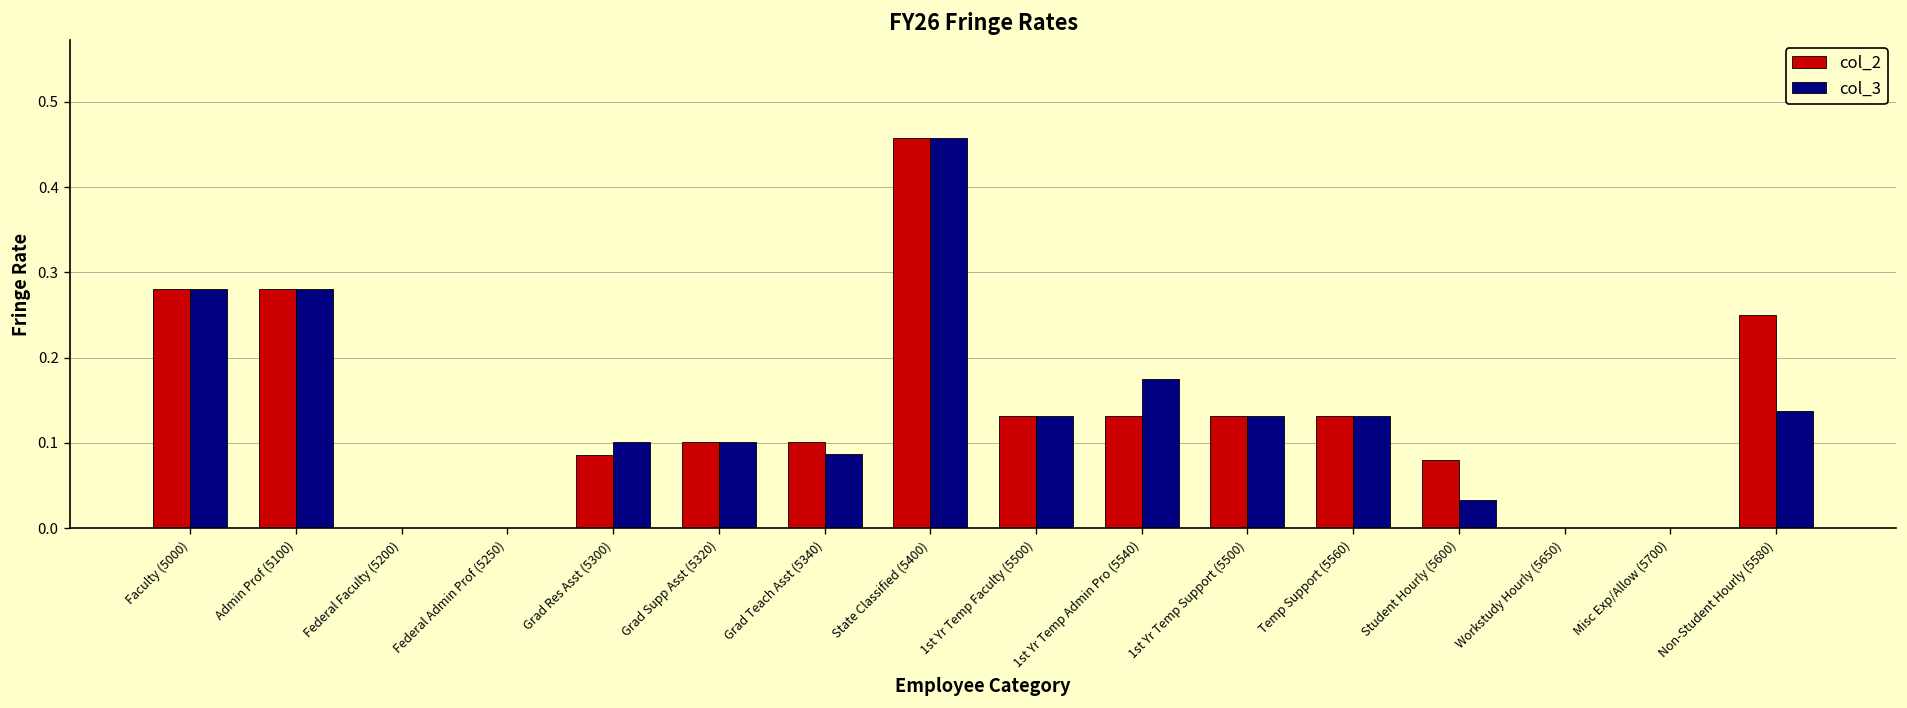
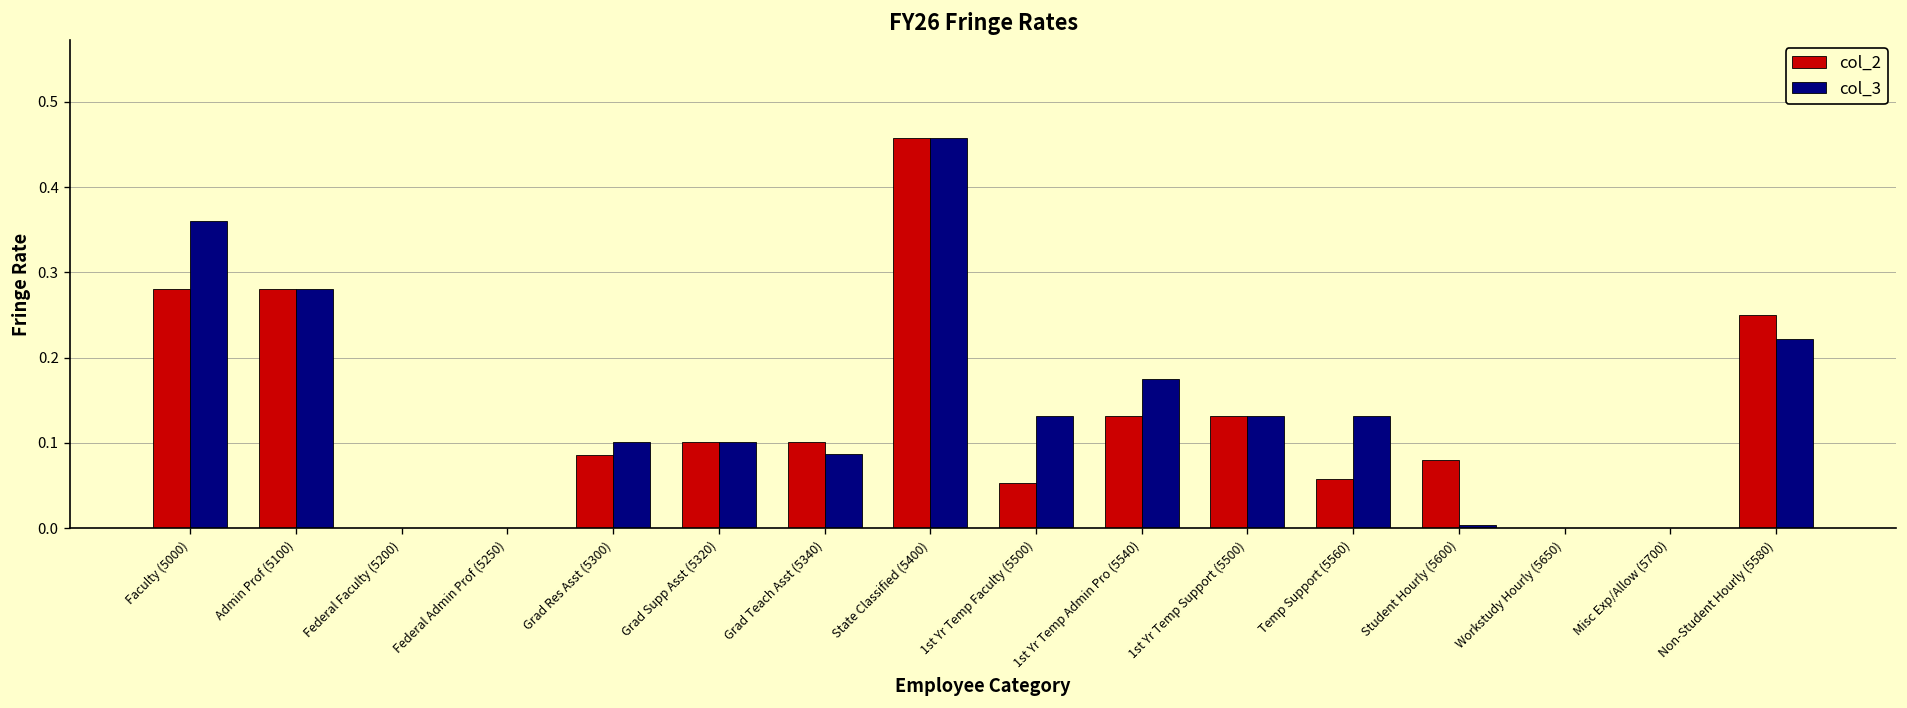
  {
    "col_2": {
      "Faculty (5000)": 0.28,
      "Admin Prof (5100)": 0.28,
      "Federal Faculty (5200)": 0.00,
      "Federal Admin Prof (5250)": 0.00,
      "Grad Res Asst (5300)": 0.09,
      "Grad Supp Asst (5320)": 0.10,
      "Grad Teach Asst (5340)": 0.10,
      "State Classified (5400)": 0.46,
-     "1st Yr Temp Faculty (5500)": 0.13,
+     "1st Yr Temp Faculty (5500)": 0.05,
      "1st Yr Temp Admin Pro (5540)": 0.13,
      "1st Yr Temp Support (5500)": 0.13,
-     "Temp Support (5560)": 0.13,
+     "Temp Support (5560)": 0.06,
      "Student Hourly (5600)": 0.08,
      "Workstudy Hourly (5650)": 0.00,
      "Misc Exp/Allow (5700)": 0.00,
      "Non-Student Hourly (5580)": 0.25
    },
    "col_3": {
-     "Faculty (5000)": 0.28,
+     "Faculty (5000)": 0.36,
      "Admin Prof (5100)": 0.28,
      "Federal Faculty (5200)": 0.00,
      "Federal Admin Prof (5250)": 0.00,
      "Grad Res Asst (5300)": 0.10,
      "Grad Supp Asst (5320)": 0.10,
      "Grad Teach Asst (5340)": 0.09,
      "State Classified (5400)": 0.46,
      "1st Yr Temp Faculty (5500)": 0.13,
      "1st Yr Temp Admin Pro (5540)": 0.18,
      "1st Yr Temp Support (5500)": 0.13,
      "Temp Support (5560)": 0.13,
-     "Student Hourly (5600)": 0.03,
+     "Student Hourly (5600)": 0.00,
      "Workstudy Hourly (5650)": 0.00,
      "Misc Exp/Allow (5700)": 0.00,
-     "Non-Student Hourly (5580)": 0.14
+     "Non-Student Hourly (5580)": 0.22
    }
  }
